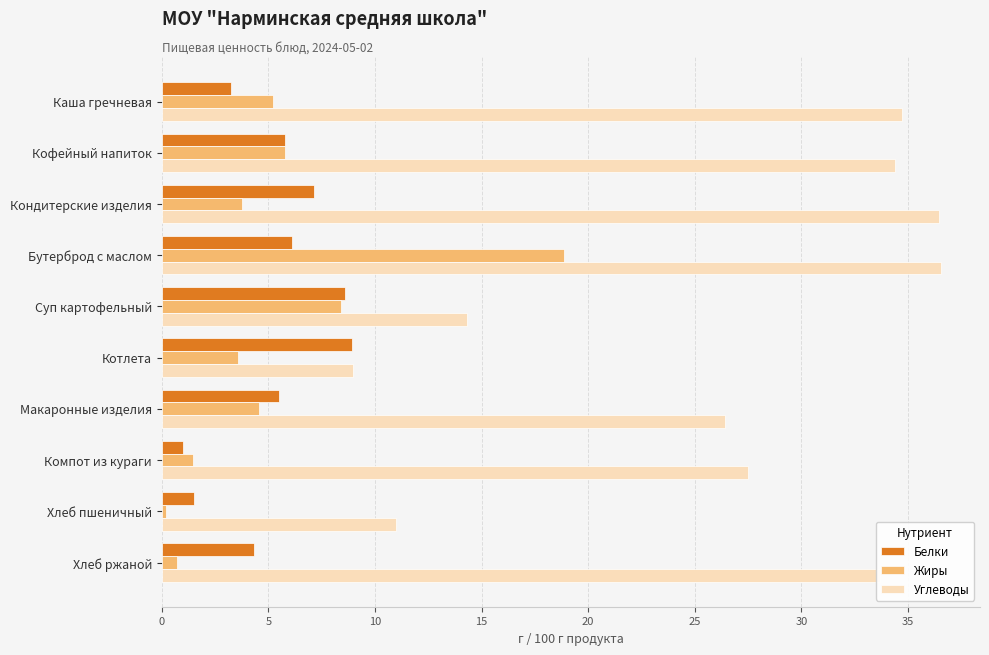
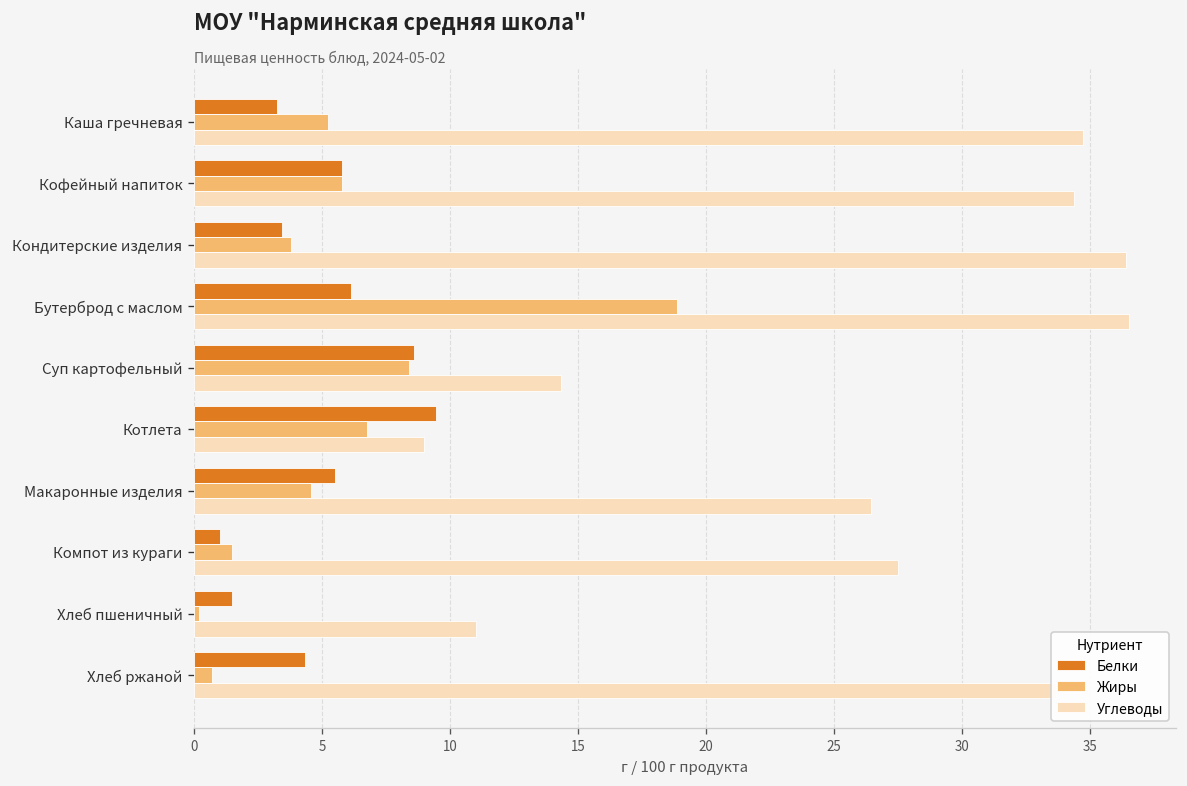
  {
    "Белки": {
      "Каша гречневая": 3.2,
      "Кофейный напиток": 5.8,
-     "Кондитерские изделия": 7.2,
+     "Кондитерские изделия": 3.4,
      "Бутерброд с маслом": 6.1,
      "Суп картофельный": 8.6,
-     "Котлета": 8.9,
+     "Котлета": 9.5,
      "Макаронные изделия": 5.5,
      "Компот из кураги": 1.0,
      "Хлеб пшеничный": 1.5,
      "Хлеб ржаной": 4.3
    },
    "Жиры": {
      "Каша гречневая": 5.2,
      "Кофейный напиток": 5.8,
      "Кондитерские изделия": 3.8,
      "Бутерброд с маслом": 18.9,
      "Суп картофельный": 8.4,
-     "Котлета": 3.6,
+     "Котлета": 6.7,
      "Макаронные изделия": 4.6,
      "Компот из кураги": 1.5,
      "Хлеб пшеничный": 0.2,
      "Хлеб ржаной": 0.7
    },
    "Углеводы": {
      "Каша гречневая": 34.7,
      "Кофейный напиток": 34.4,
      "Кондитерские изделия": 36.4,
      "Бутерброд с маслом": 36.6,
      "Суп картофельный": 14.3,
      "Котлета": 9.0,
      "Макаронные изделия": 26.4,
      "Компот из кураги": 27.5,
      "Хлеб пшеничный": 11.0
    }
  }
